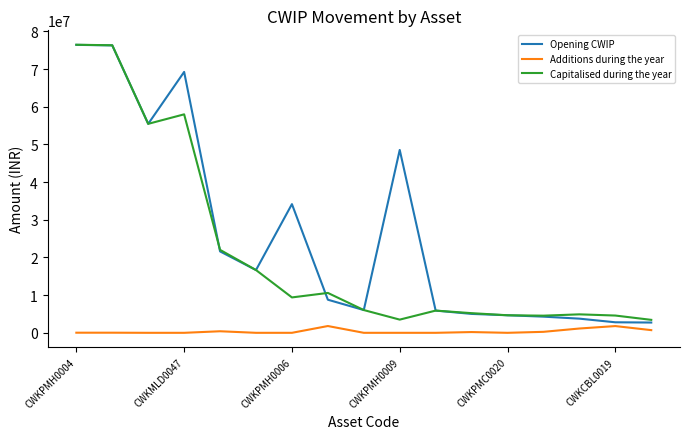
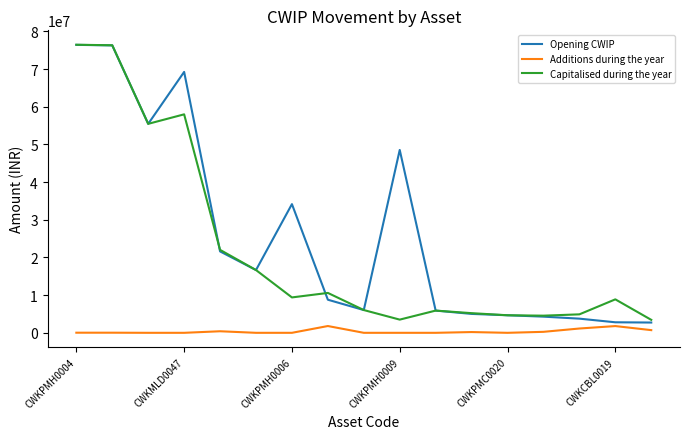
  {
    "Opening CWIP": {
      "CWKMLD0047": 69000000,
      "CWKPMH0006": 34000000,
      "CWKPMH0009": 49000000,
      "CWKCBL0019": 3000000
    },
    "Additions during the year": {
      "CWKPMH0004": 0,
      "CWKMLD0047": 0,
      "CWKPMH0006": 0,
      "CWKPMH0009": 0,
      "CWKPMC0020": 0,
      "CWKCBL0019": 2000000
    },
    "Capitalised during the year": {
      "CWKMLD0047": 58000000,
      "CWKPMH0006": 9000000,
      "CWKPMH0009": 4000000,
-     "CWKCBL0019": 5000000
+     "CWKCBL0019": 9000000
    }
  }
